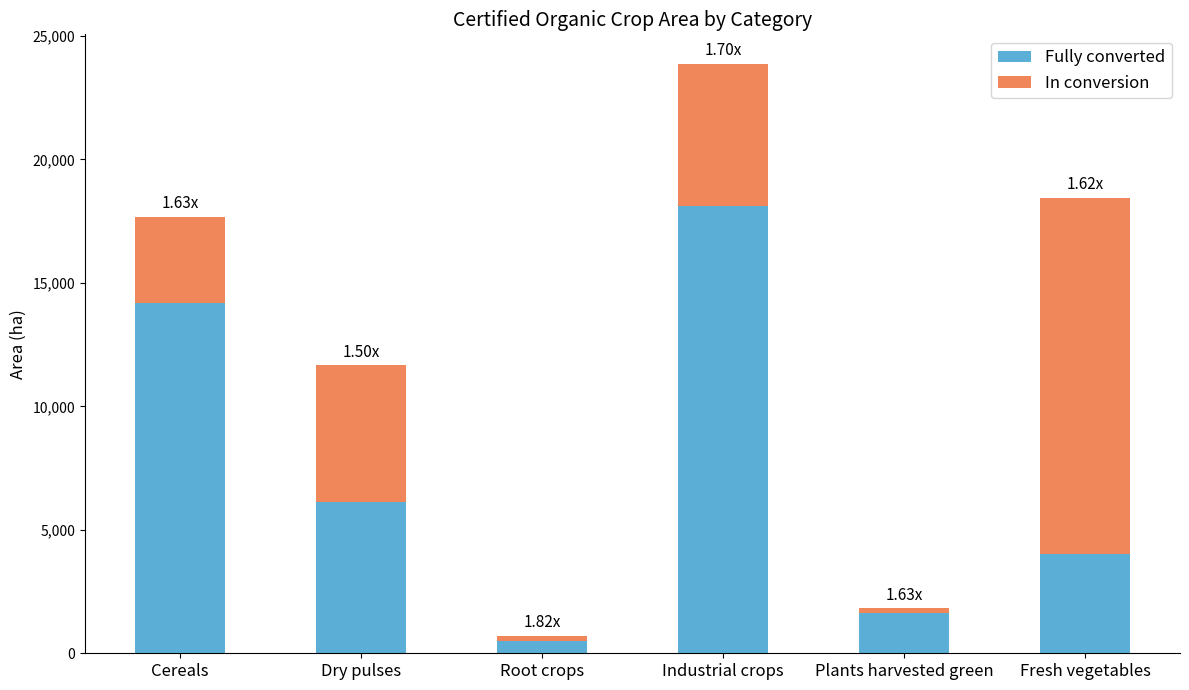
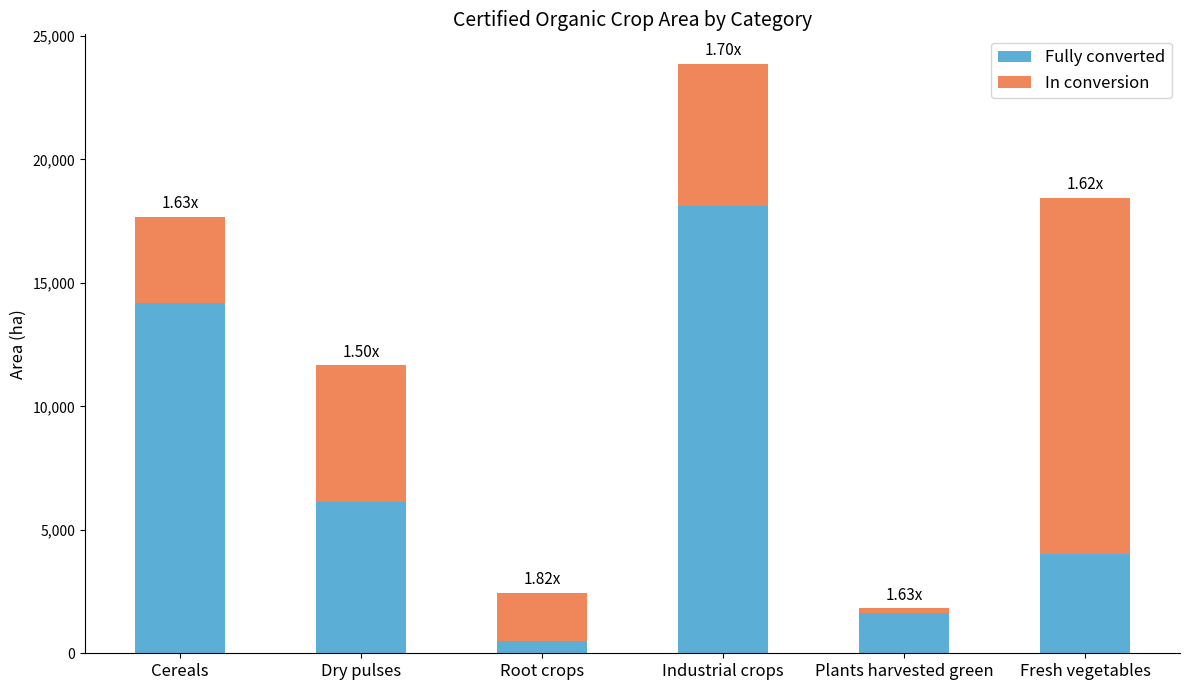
  {
    "Fully converted": {
      "Cereals": "14,200",
      "Dry pulses": "6,100",
      "Root crops": "500",
      "Industrial crops": "18,100",
      "Plants harvested green": "1,600",
      "Fresh vegetables": "4,000"
    },
    "In conversion": {
-     "Root crops": "200"
+     "Root crops": "2,000"
    }
  }
